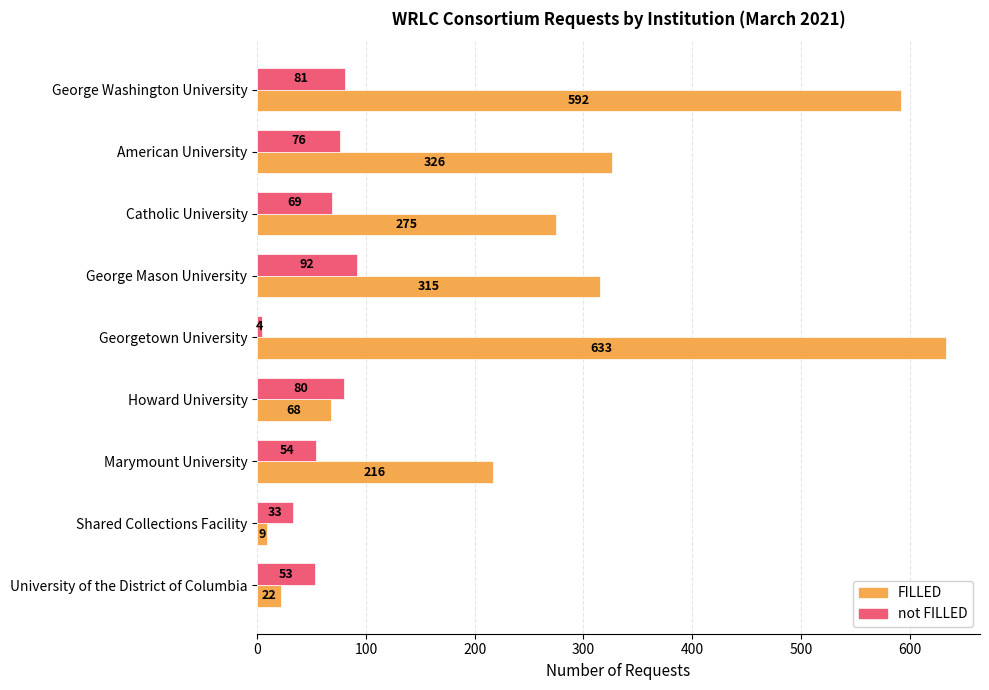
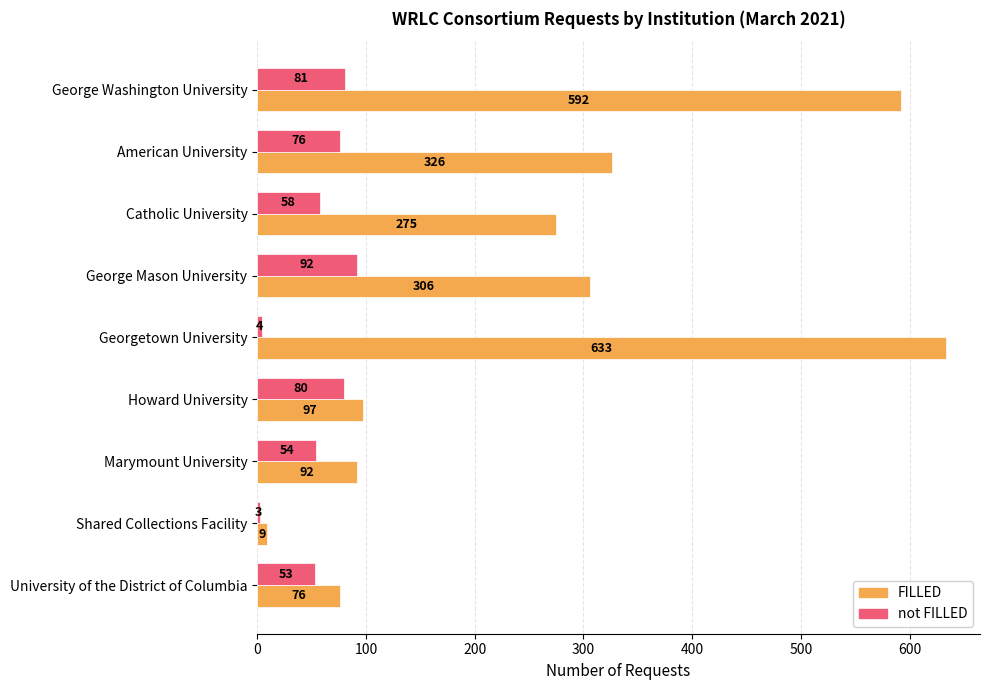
  {
    "FILLED": {
      "George Washington University": 592,
      "American University": 326,
      "Catholic University": 275,
-     "George Mason University": 315,
+     "George Mason University": 306,
      "Georgetown University": 633,
-     "Howard University": 68,
-     "Marymount University": 216,
+     "Howard University": 97,
+     "Marymount University": 92,
      "Shared Collections Facility": 9,
-     "University of the District of Columbia": 22
+     "University of the District of Columbia": 76
    },
    "not FILLED": {
      "George Washington University": 81,
      "American University": 76,
-     "Catholic University": 69,
+     "Catholic University": 58,
      "George Mason University": 92,
      "Georgetown University": 4,
      "Howard University": 80,
      "Marymount University": 54,
-     "Shared Collections Facility": 33,
+     "Shared Collections Facility": 3,
      "University of the District of Columbia": 53
    }
  }
